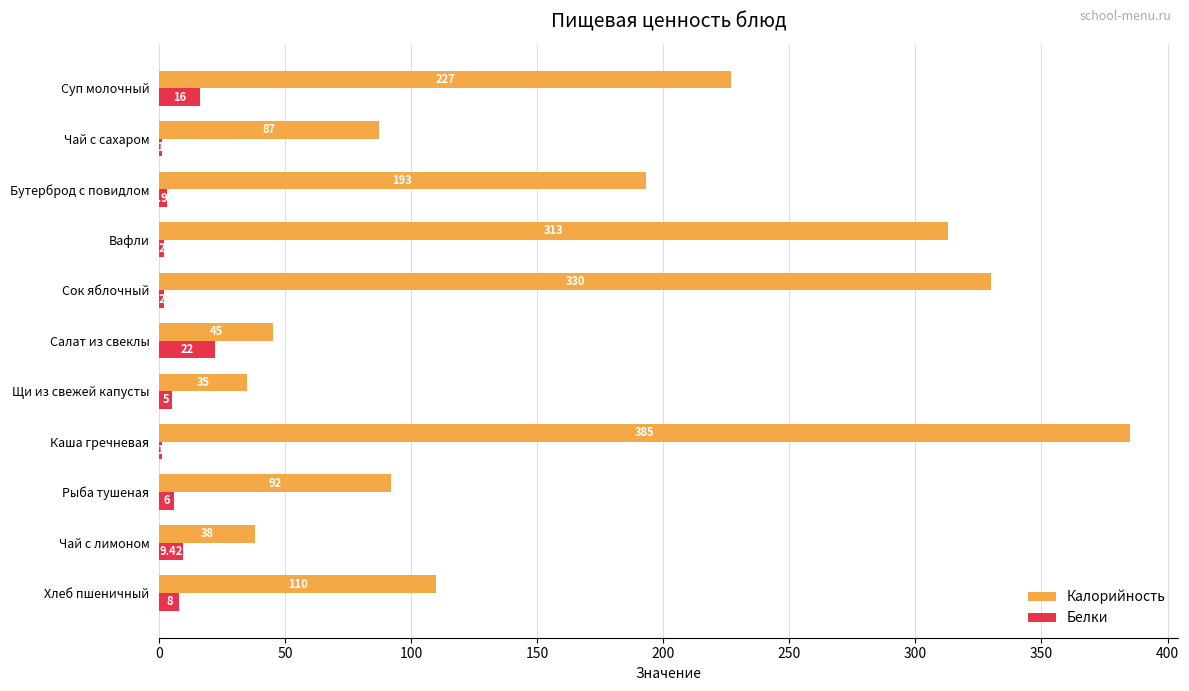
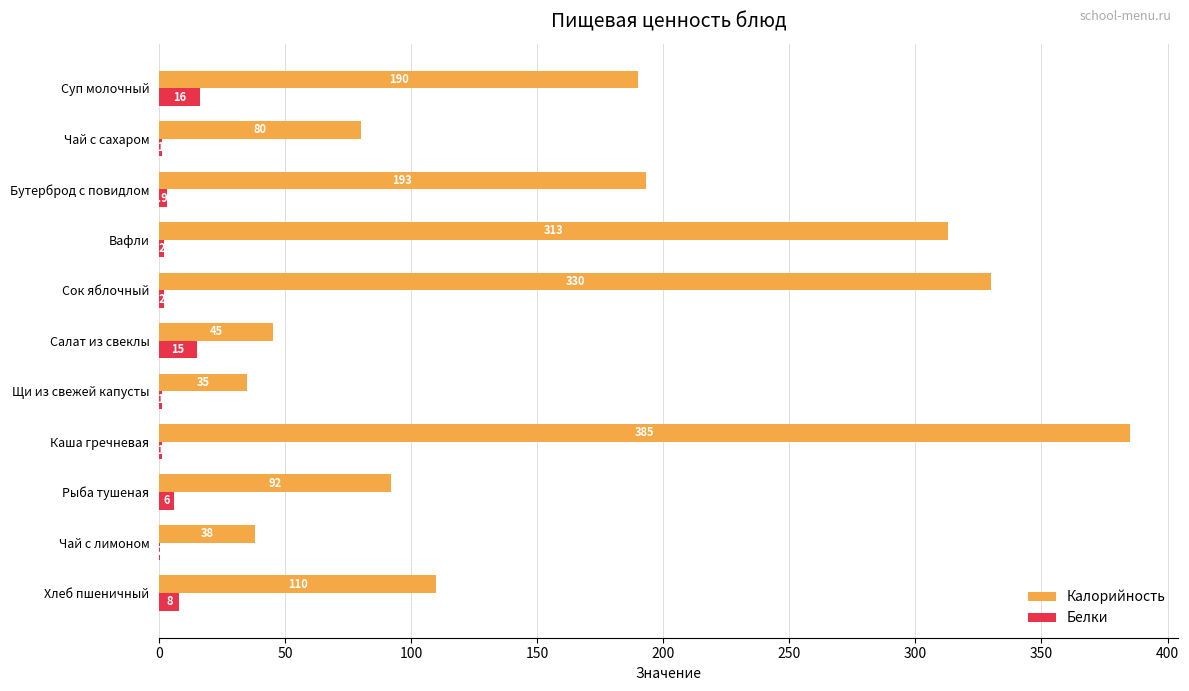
  {
    "Калорийность": {
-     "Суп молочный": 227,
-     "Чай с сахаром": 87,
+     "Суп молочный": 190,
+     "Чай с сахаром": 80,
      "Бутерброд с повидлом": 193,
      "Вафли": 313,
      "Сок яблочный": 330,
      "Салат из свеклы": 45,
      "Щи из свежей капусты": 35,
      "Каша гречневая": 385,
      "Рыба тушеная": 92,
      "Чай с лимоном": 38,
      "Хлеб пшеничный": 110
    },
    "Белки": {
      "Суп молочный": 16,
      "Вафли": 2,
      "Сок яблочный": 2,
-     "Салат из свеклы": 22,
-     "Щи из свежей капусты": 5,
+     "Салат из свеклы": 15,
+     "Щи из свежей капусты": 1,
      "Рыба тушеная": 6,
-     "Чай с лимоном": 9,
+     "Чай с лимоном": 0,
      "Хлеб пшеничный": 8
    }
  }
